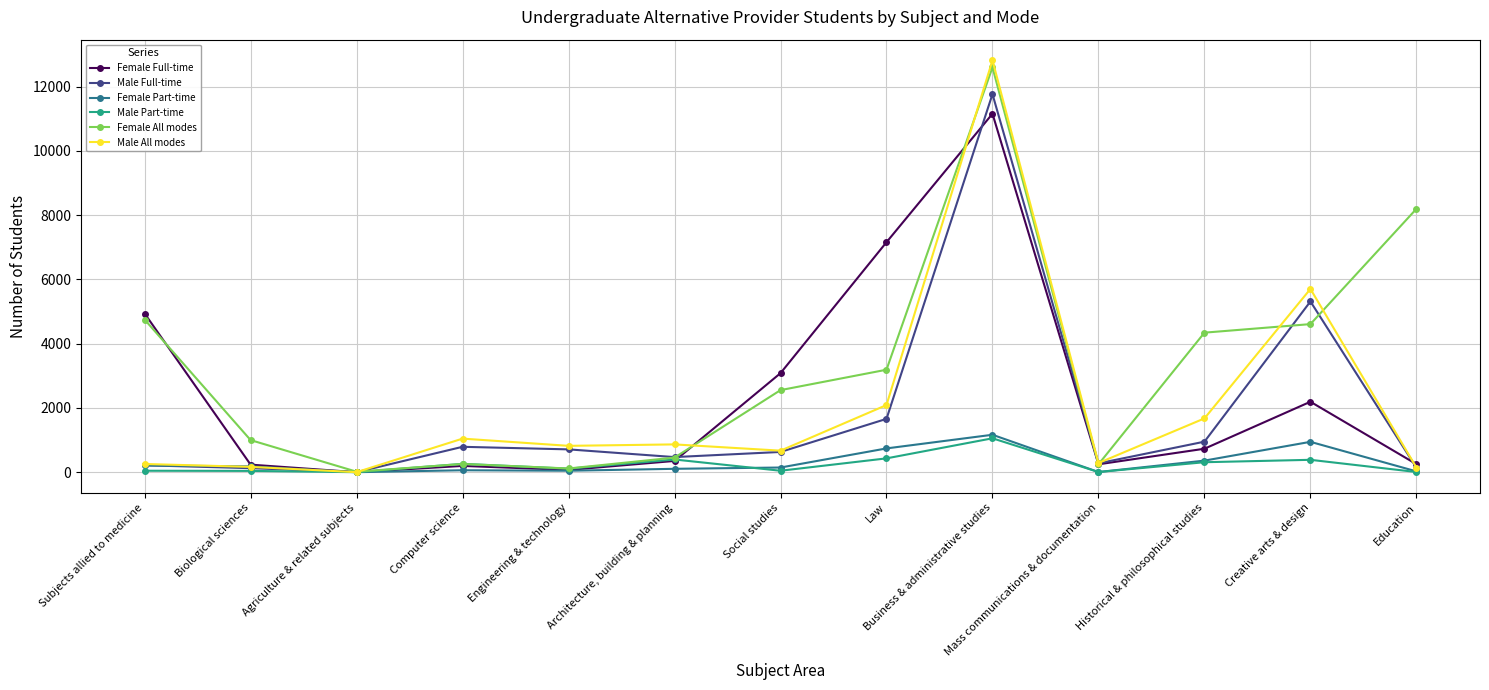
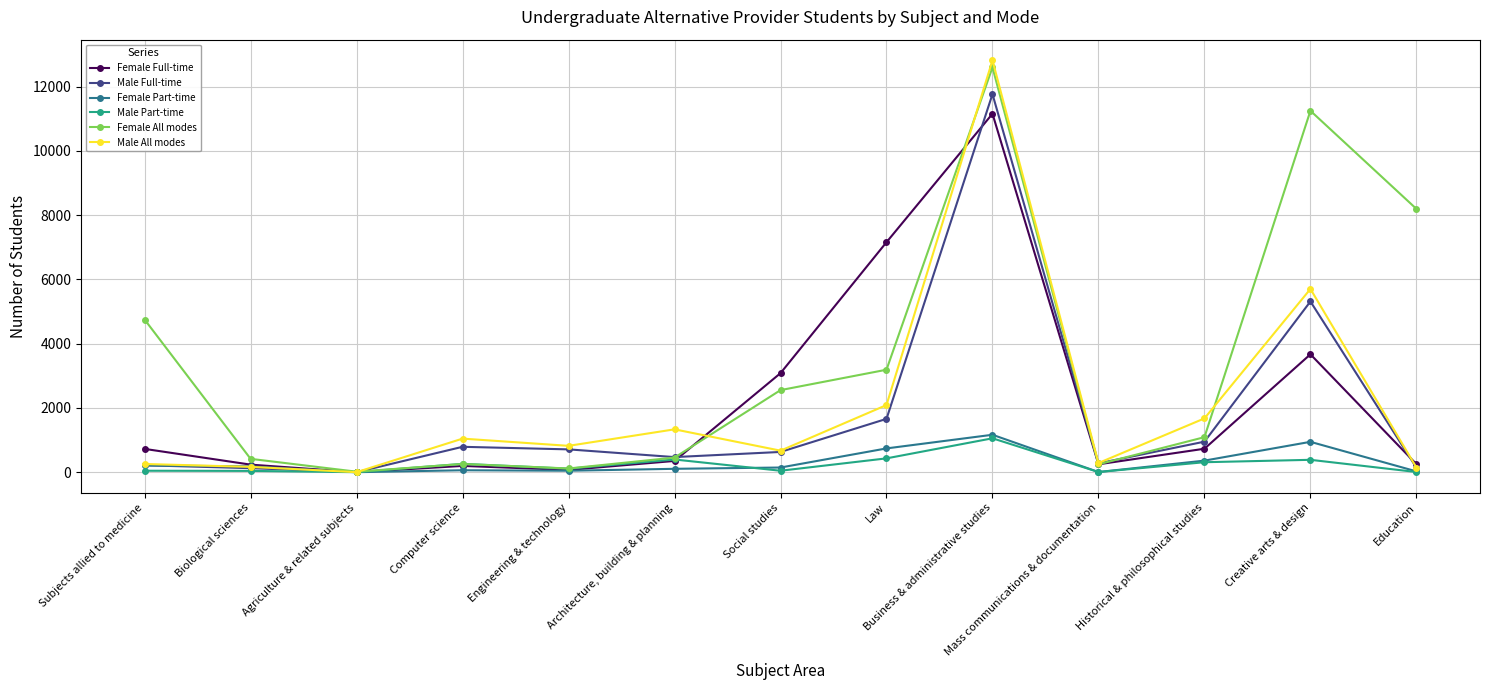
  {
    "Female Full-time": {
-     "Subjects allied to medicine": 4900,
+     "Subjects allied to medicine": 700,
      "Social studies": 3100,
      "Law": 7200,
      "Business & administrative studies": 11200,
      "Historical & philosophical studies": 700,
-     "Creative arts & design": 2200,
+     "Creative arts & design": 3700,
      "Education": 300
    },
    "Female All modes": {
      "Subjects allied to medicine": 4800,
-     "Biological sciences": 1000,
+     "Biological sciences": 400,
      "Social studies": 2600,
      "Law": 3200,
      "Business & administrative studies": 12600,
-     "Historical & philosophical studies": 4300,
-     "Creative arts & design": 4600,
+     "Historical & philosophical studies": 1100,
+     "Creative arts & design": 11300,
      "Education": 8200
    },
    "Male All modes": {
      "Computer science": 1000,
      "Engineering & technology": 800,
-     "Architecture, building & planning": 900,
+     "Architecture, building & planning": 1300,
      "Law": 2100,
      "Business & administrative studies": 12800,
      "Historical & philosophical studies": 1700,
      "Creative arts & design": 5700
    }
  }
